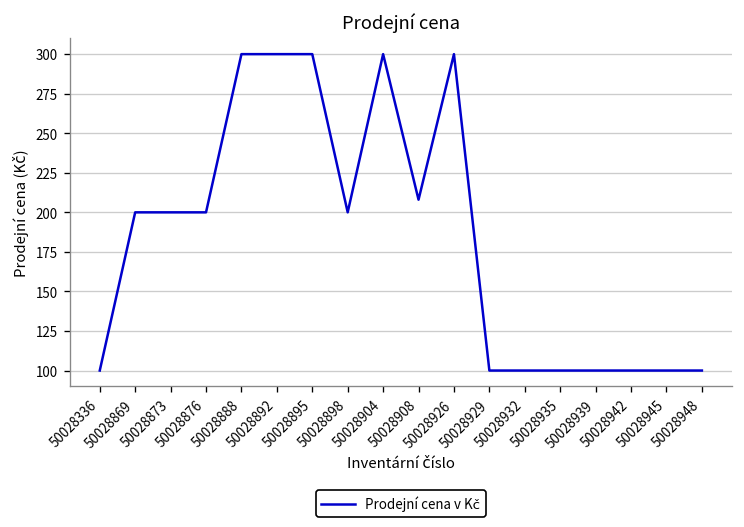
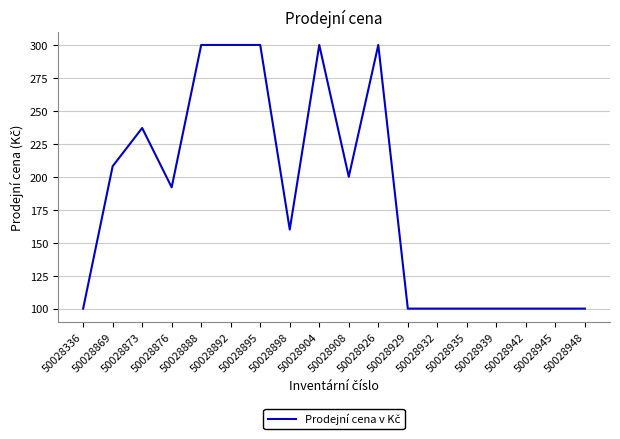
  {
    "50028336": 100,
-   "50028869": 200,
-   "50028873": 200,
-   "50028876": 200,
+   "50028869": 208,
+   "50028873": 237,
+   "50028876": 192,
    "50028888": 300,
    "50028892": 300,
    "50028895": 300,
-   "50028898": 200,
+   "50028898": 160,
    "50028904": 300,
-   "50028908": 208,
+   "50028908": 200,
    "50028926": 300,
    "50028929": 100,
    "50028932": 100,
    "50028935": 100,
    "50028939": 100,
    "50028942": 100,
    "50028945": 100,
    "50028948": 100
  }
